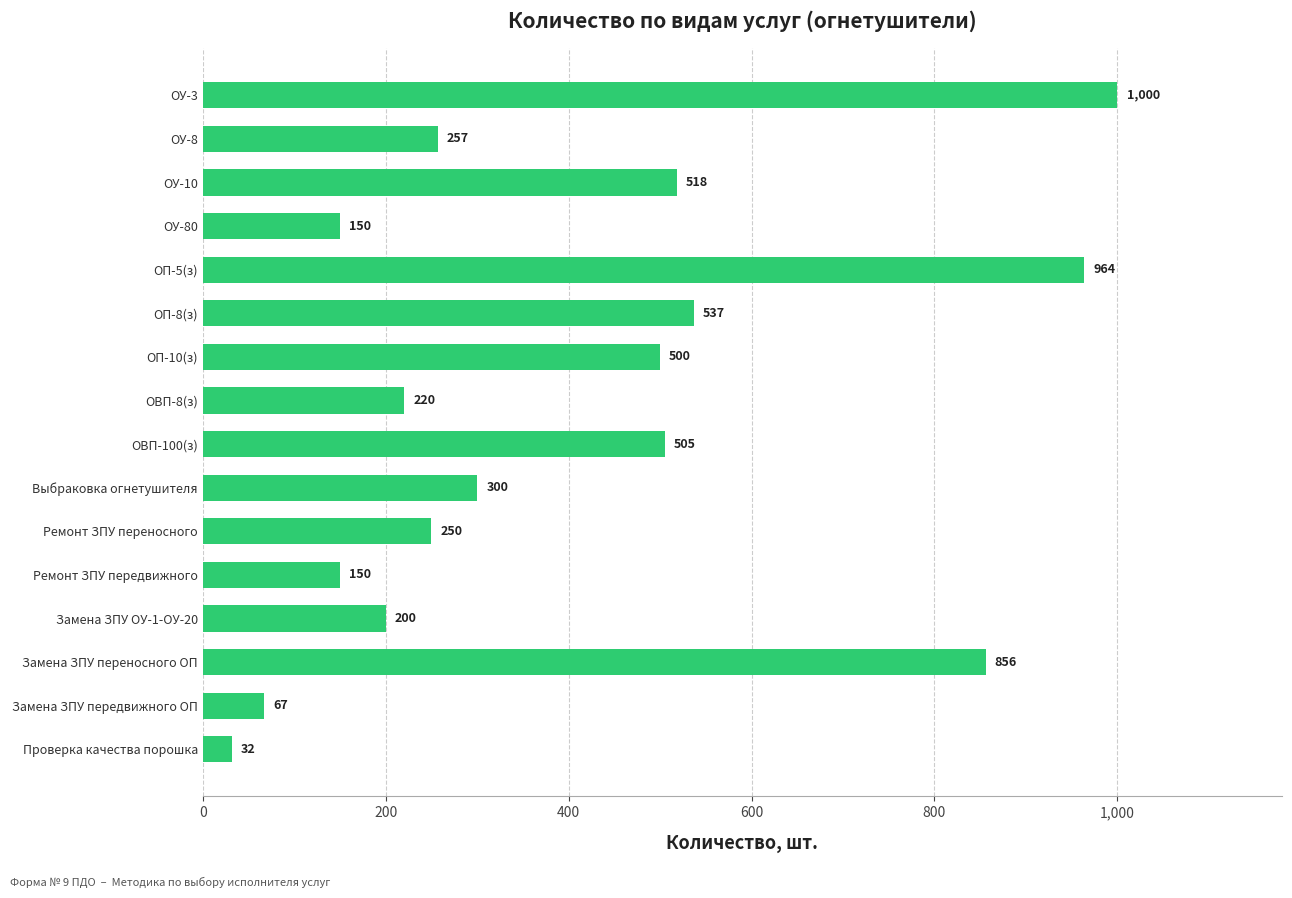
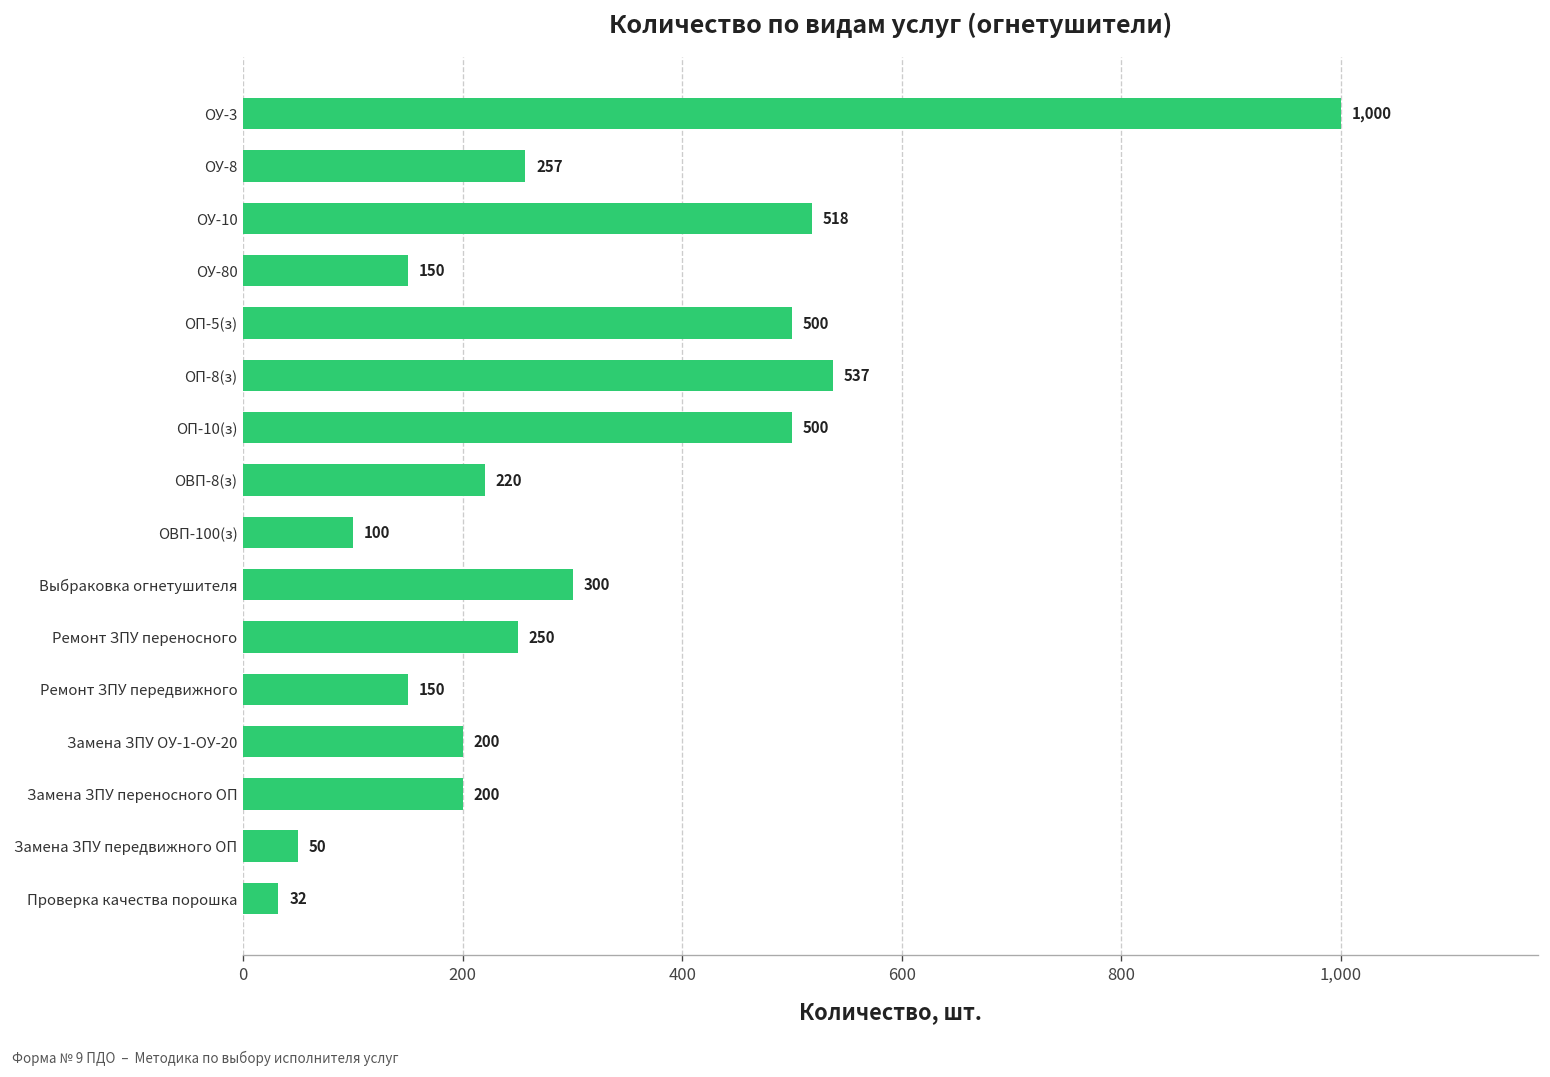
  {
    "ОУ-3": "1,000",
    "ОУ-8": "257",
    "ОУ-10": "518",
    "ОУ-80": "150",
-   "ОП-5(з)": "964",
+   "ОП-5(з)": "500",
    "ОП-8(з)": "537",
    "ОП-10(з)": "500",
    "ОВП-8(з)": "220",
-   "ОВП-100(з)": "505",
+   "ОВП-100(з)": "100",
    "Выбраковка огнетушителя": "300",
    "Ремонт ЗПУ переносного": "250",
    "Ремонт ЗПУ передвижного": "150",
    "Замена ЗПУ ОУ-1-ОУ-20": "200",
-   "Замена ЗПУ переносного ОП": "856",
-   "Замена ЗПУ передвижного ОП": "67",
+   "Замена ЗПУ переносного ОП": "200",
+   "Замена ЗПУ передвижного ОП": "50",
    "Проверка качества порошка": "32"
  }
